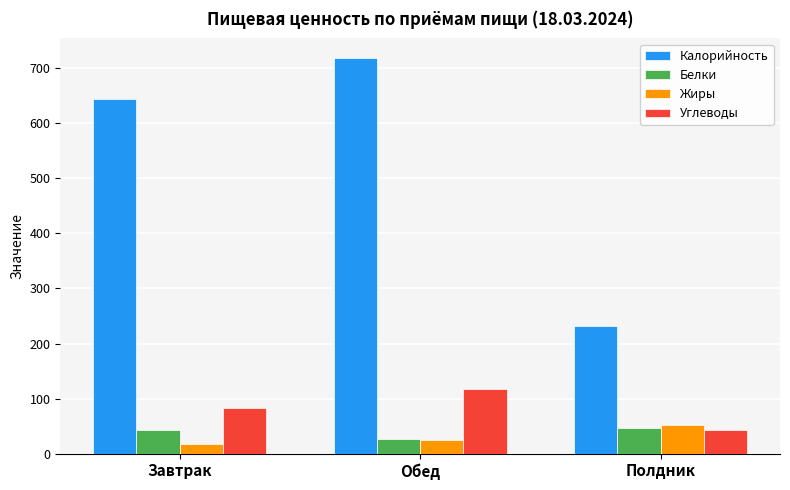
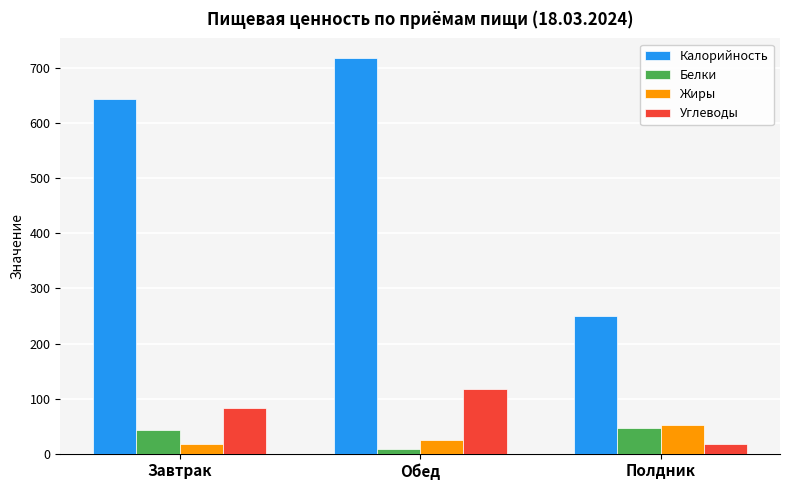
  {
    "Калорийность": {
      "Завтрак": 640,
      "Обед": 720,
-     "Полдник": 230
+     "Полдник": 250
    },
    "Белки": {
      "Завтрак": 40,
-     "Обед": 30,
+     "Обед": 10,
      "Полдник": 50
    },
    "Жиры": {
      "Завтрак": 20,
      "Обед": 20,
      "Полдник": 50
    },
    "Углеводы": {
      "Завтрак": 80,
      "Обед": 120,
-     "Полдник": 40
+     "Полдник": 20
    }
  }
